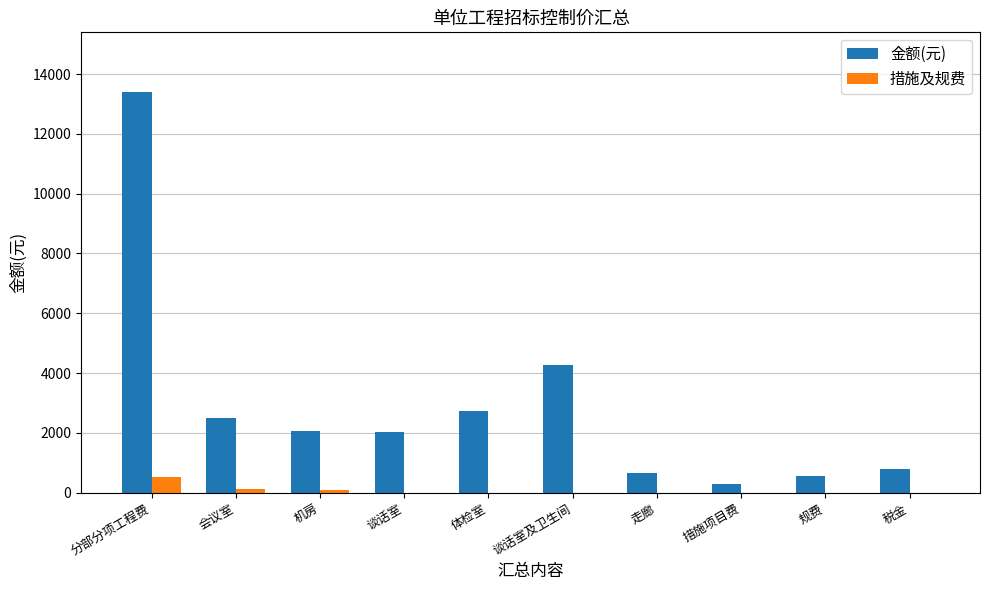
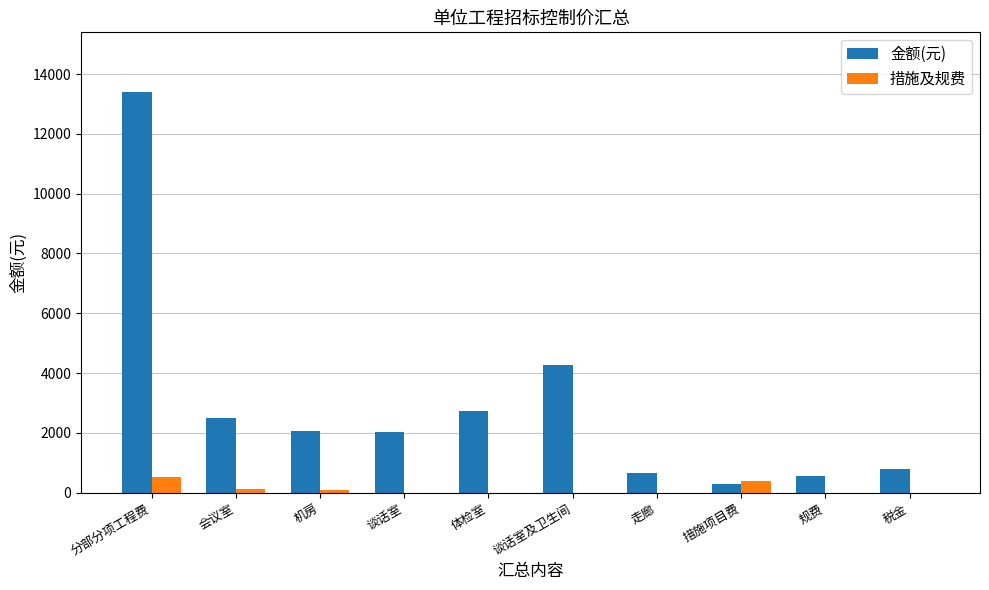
  {
    "金额(元)": {
      "分部分项工程费": 13400,
      "会议室": 2500,
      "机房": 2100,
      "谈话室": 2000,
      "体检室": 2700,
      "谈话室及卫生间": 4300,
      "走廊": 700,
      "措施项目费": 300,
      "规费": 600,
      "税金": 800
    },
    "措施及规费": {
      "分部分项工程费": 500,
      "会议室": 100,
      "机房": 100,
      "谈话室": 0,
      "体检室": 0,
      "谈话室及卫生间": 0,
      "走廊": 0,
-     "措施项目费": 0,
+     "措施项目费": 400,
      "规费": 0,
      "税金": 0
    }
  }
